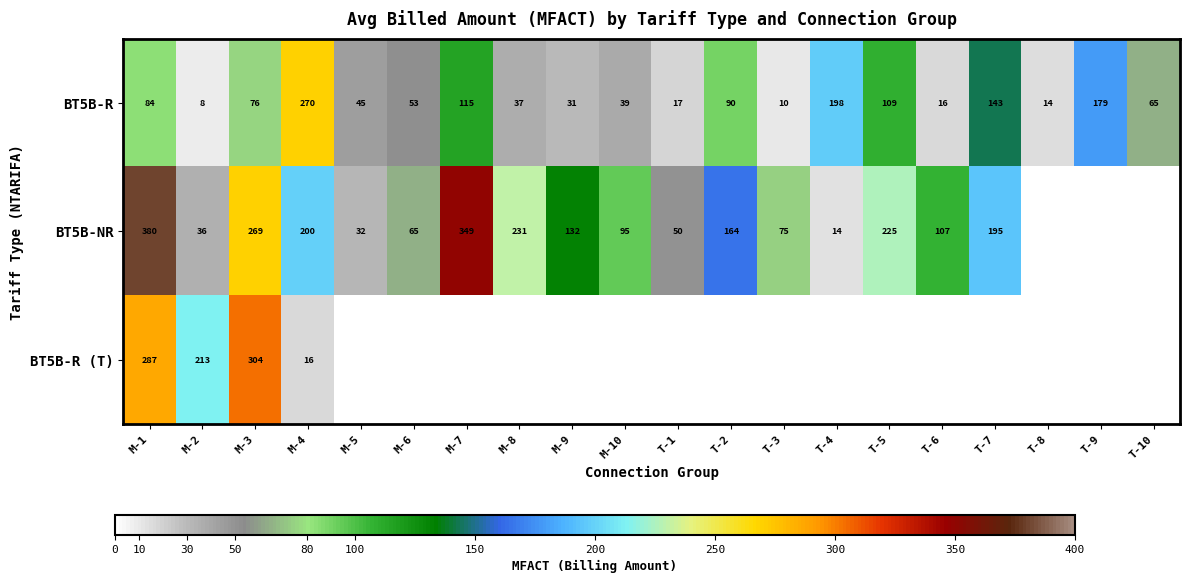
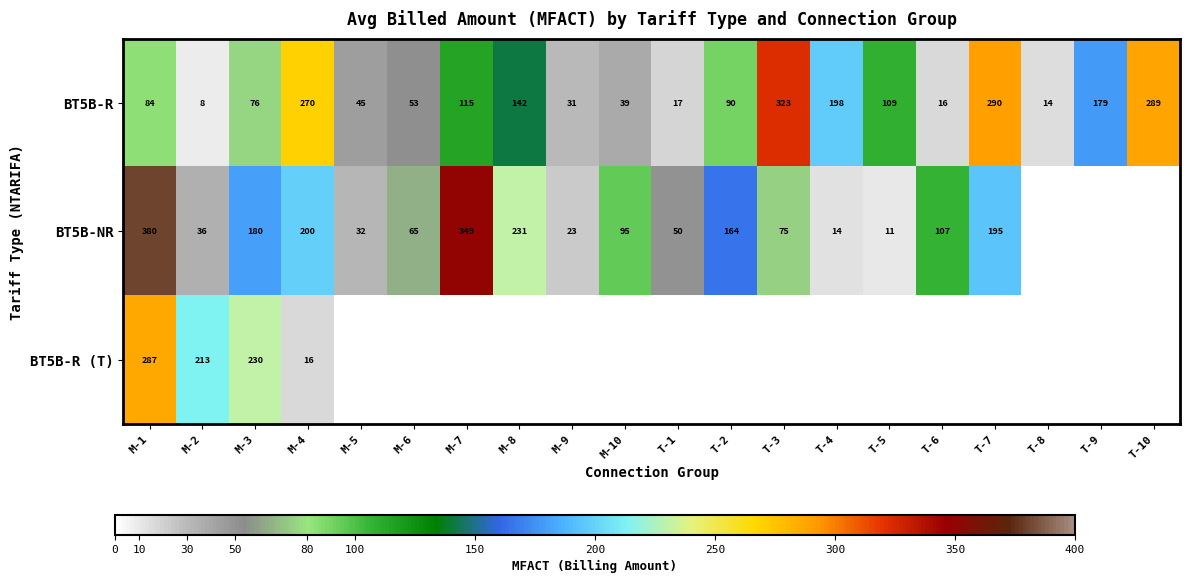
  {
    "BT5B-R": {
      "M-1": 84,
      "M-2": 8,
      "M-3": 76,
      "M-4": 270,
      "M-5": 45,
      "M-6": 53,
      "M-7": 115,
-     "M-8": 37,
+     "M-8": 142,
      "M-9": 31,
      "M-10": 39,
      "T-1": 17,
      "T-2": 90,
-     "T-3": 10,
+     "T-3": 323,
      "T-4": 198,
      "T-5": 109,
      "T-6": 16,
-     "T-7": 143,
+     "T-7": 290,
      "T-8": 14,
      "T-9": 179,
-     "T-10": 65
+     "T-10": 289
    },
    "BT5B-NR": {
      "M-1": 380,
      "M-2": 36,
-     "M-3": 269,
+     "M-3": 180,
      "M-4": 200,
      "M-5": 32,
      "M-6": 65,
      "M-7": 349,
      "M-8": 231,
-     "M-9": 132,
+     "M-9": 23,
      "M-10": 95,
      "T-1": 50,
      "T-2": 164,
      "T-3": 75,
      "T-4": 14,
-     "T-5": 225,
+     "T-5": 11,
      "T-6": 107,
      "T-7": 195
    },
    "BT5B-R (T)": {
      "M-1": 287,
      "M-2": 213,
-     "M-3": 304,
+     "M-3": 230,
      "M-4": 16
    }
  }
